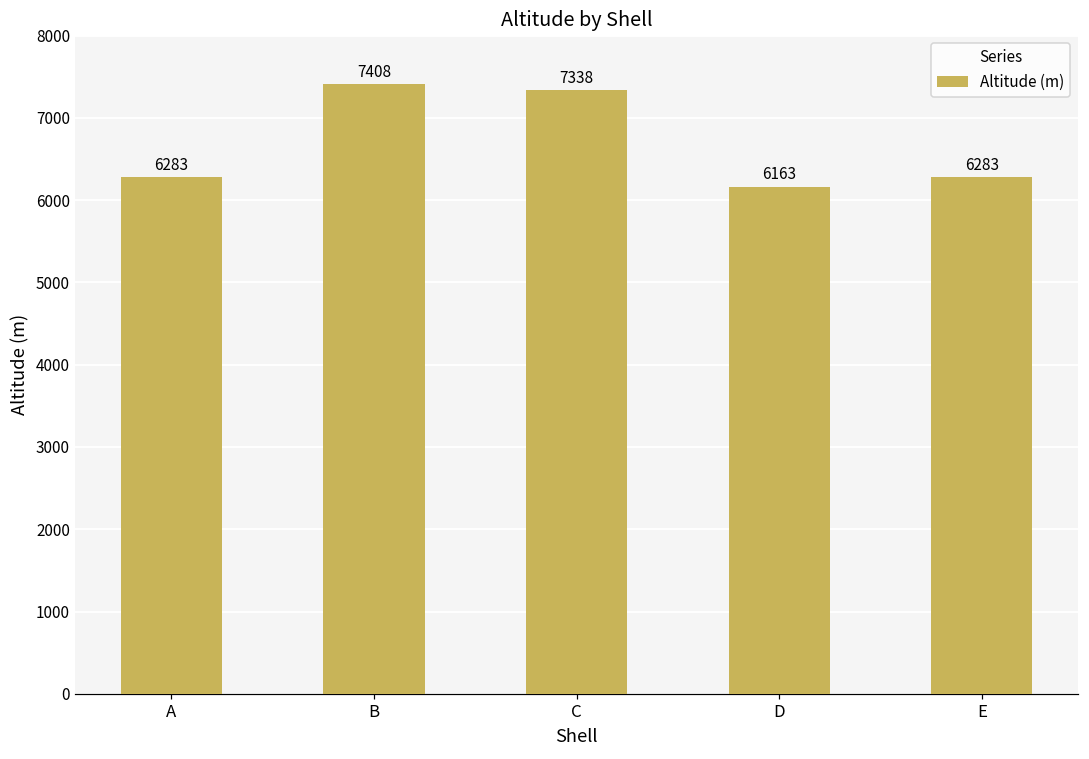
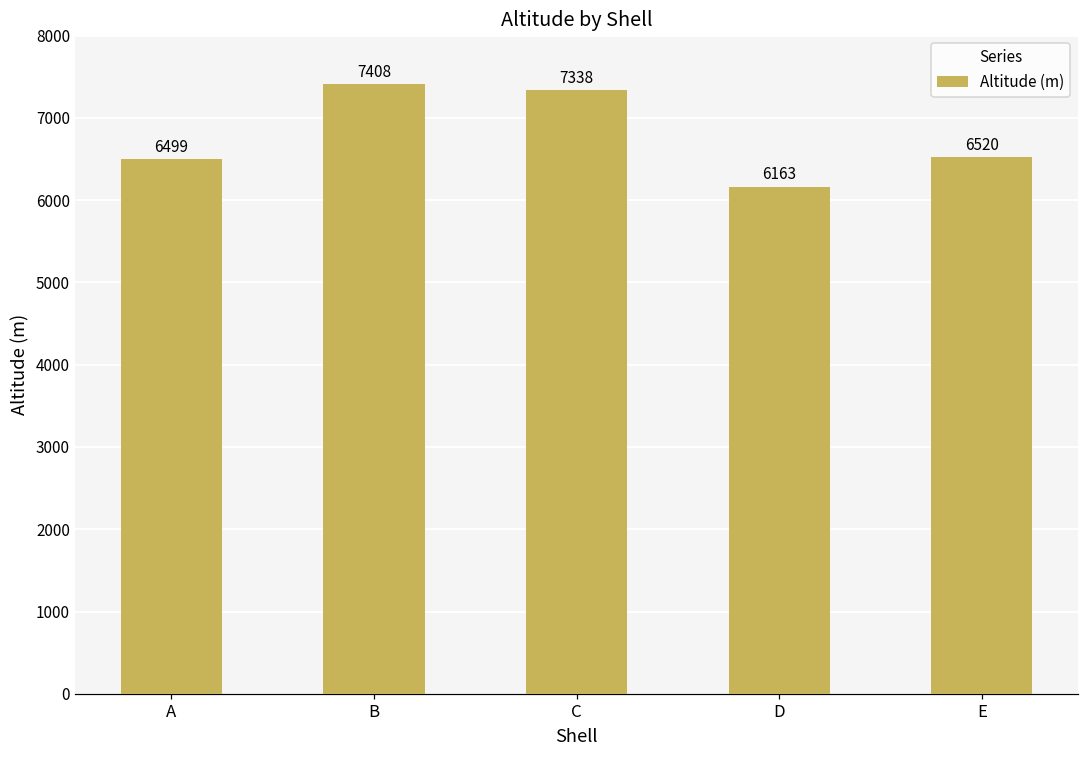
  {
-   "A": 6283,
+   "A": 6499,
    "B": 7408,
    "C": 7338,
    "D": 6163,
-   "E": 6283
+   "E": 6520
  }
